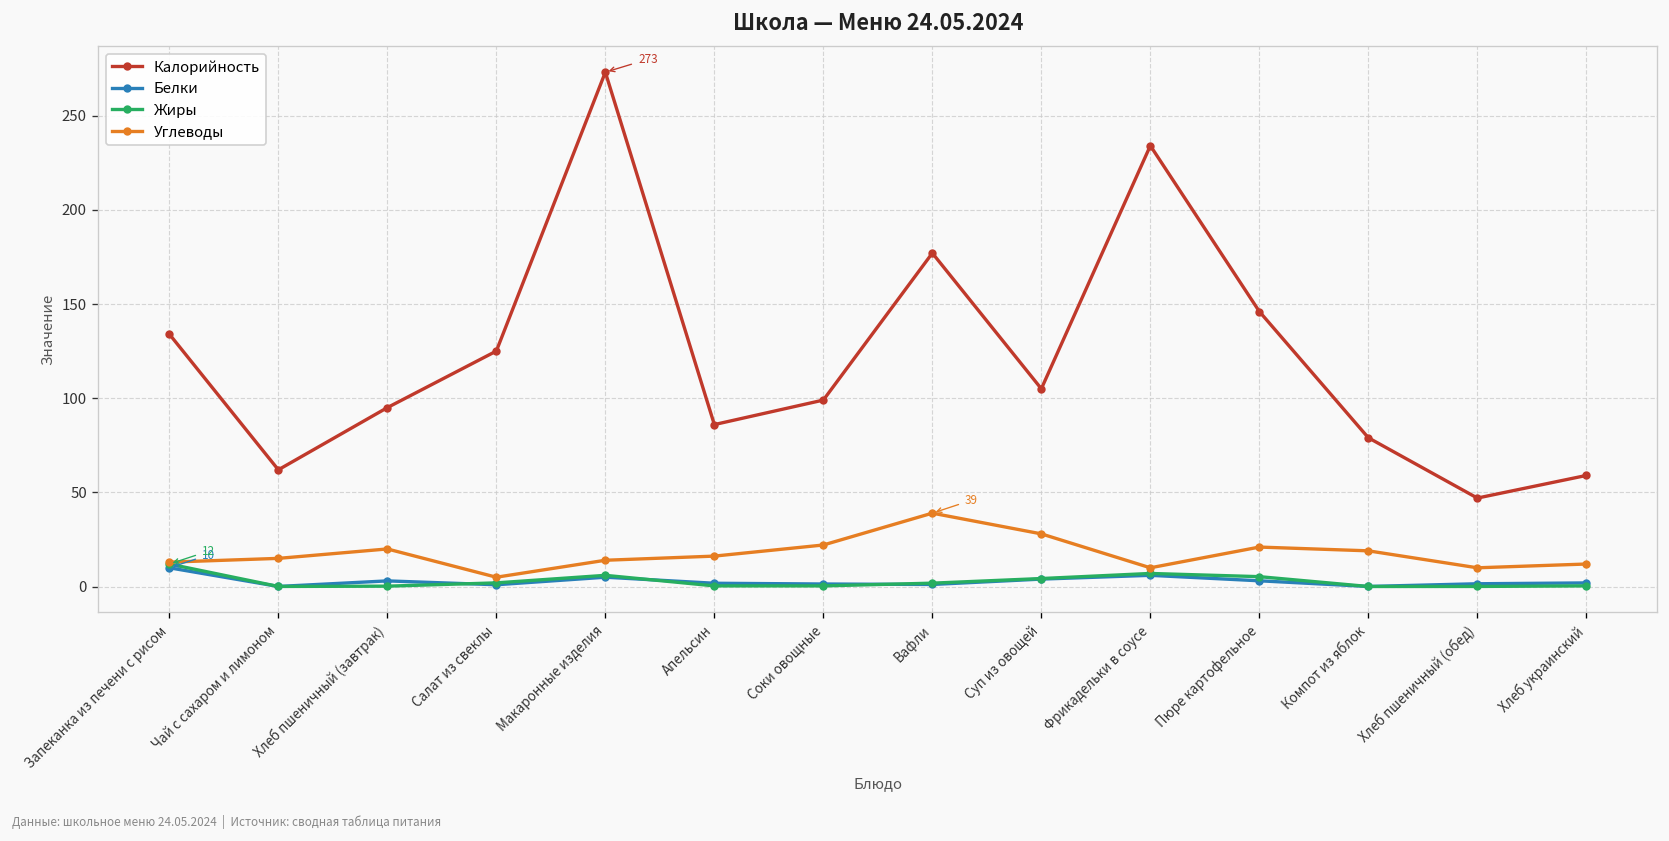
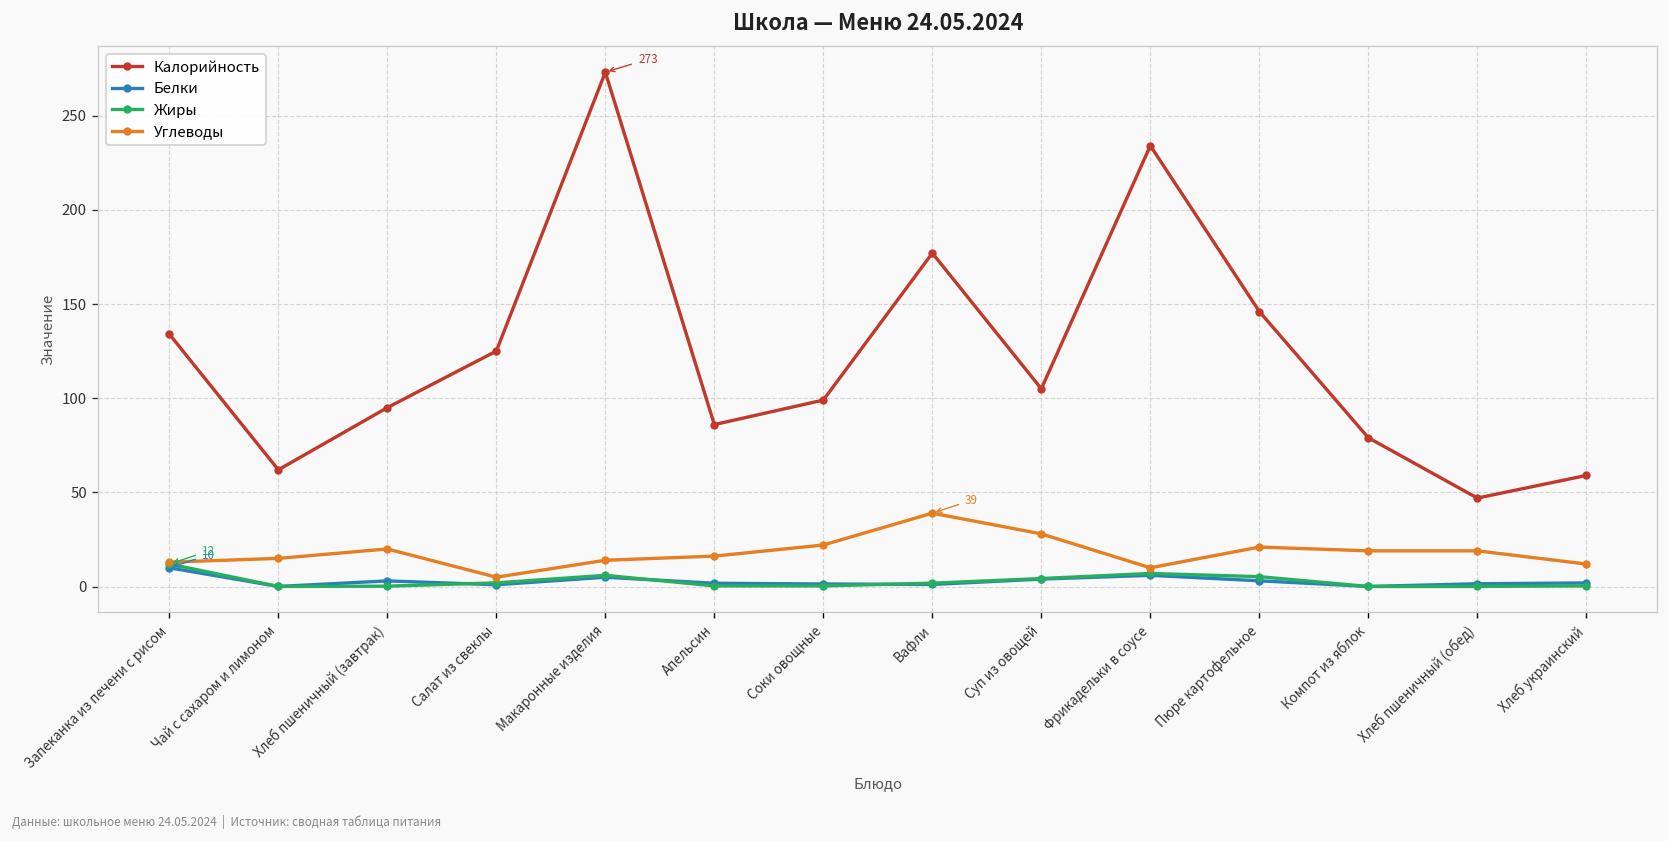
  {
    "Калорийность": {
      "Макаронные изделия": 273
    },
    "Белки": {
      "Хлеб пшеничный (завтрак)": 3,
      "Пюре картофельное": 3
    },
    "Жиры": {
      "Хлеб пшеничный (завтрак)": 0,
      "Пюре картофельное": 5
    },
    "Углеводы": {
      "Чай с сахаром и лимоном": 15,
      "Хлеб пшеничный (завтрак)": 20,
      "Салат из свеклы": 5,
      "Макаронные изделия": 14,
      "Апельсин": 16,
      "Соки овощные": 22,
      "Суп из овощей": 28,
      "Фрикадельки в соусе": 10,
      "Пюре картофельное": 21,
      "Компот из яблок": 19,
-     "Хлеб пшеничный (обед)": 10,
+     "Хлеб пшеничный (обед)": 19,
      "Хлеб украинский": 12
    }
  }
